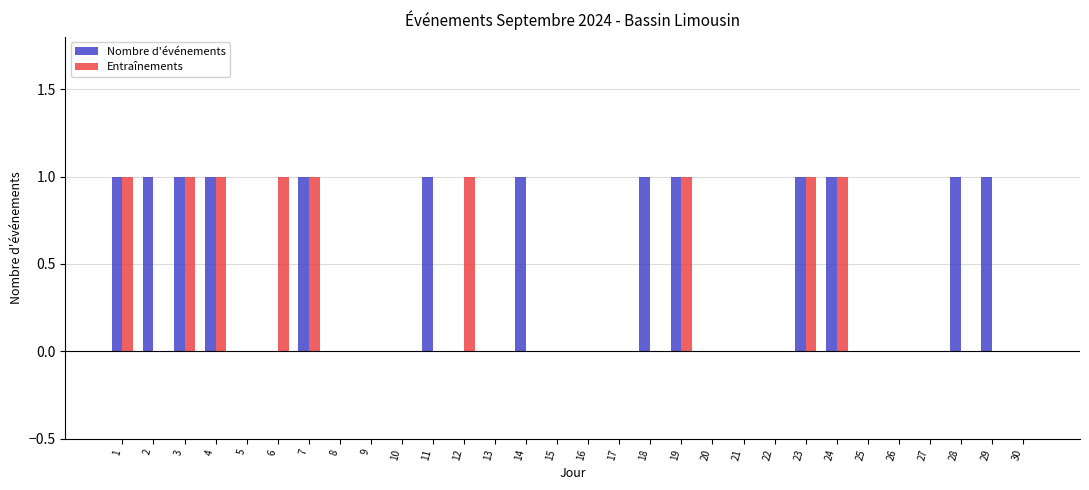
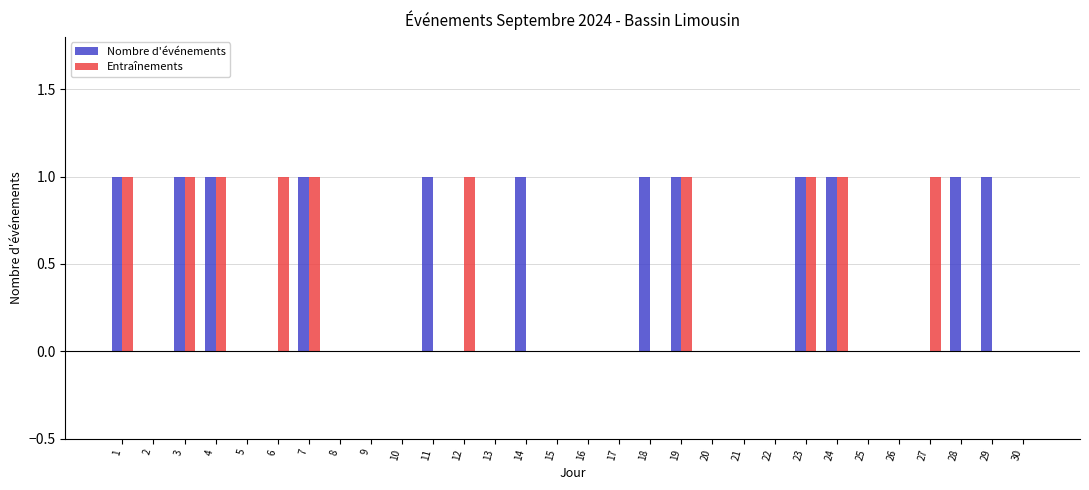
  {
    "Nombre d'événements": {
      "1": 1,
-     "2": 1,
+     "2": 0,
      "3": 1,
      "4": 1,
      "5": 0,
      "6": 0,
      "7": 1,
      "8": 0,
      "9": 0,
      "10": 0,
      "11": 1,
      "12": 0,
      "13": 0,
      "14": 1,
      "15": 0,
      "16": 0,
      "17": 0,
      "18": 1,
      "19": 1,
      "20": 0,
      "21": 0,
      "22": 0,
      "23": 1,
      "24": 1,
      "25": 0,
      "26": 0,
      "27": 0,
      "28": 1,
      "29": 1,
      "30": 0
    },
    "Entraînements": {
      "1": 1,
      "2": 0,
      "3": 1,
      "4": 1,
      "5": 0,
      "6": 1,
      "7": 1,
      "8": 0,
      "9": 0,
      "10": 0,
      "11": 0,
      "12": 1,
      "13": 0,
      "14": 0,
      "15": 0,
      "16": 0,
      "17": 0,
      "18": 0,
      "19": 1,
      "20": 0,
      "21": 0,
      "22": 0,
      "23": 1,
      "24": 1,
      "25": 0,
      "26": 0,
-     "27": 0,
+     "27": 1,
      "28": 0,
      "29": 0,
      "30": 0
    }
  }
